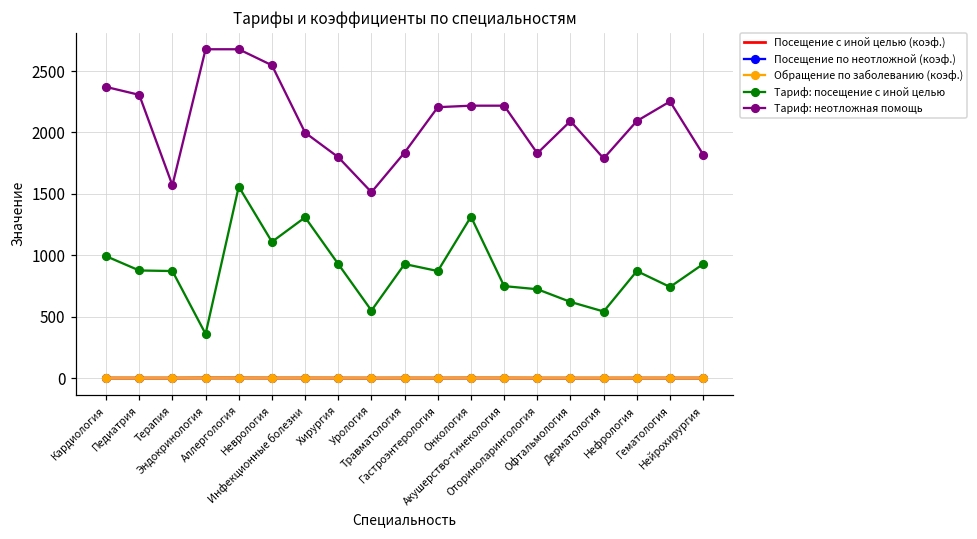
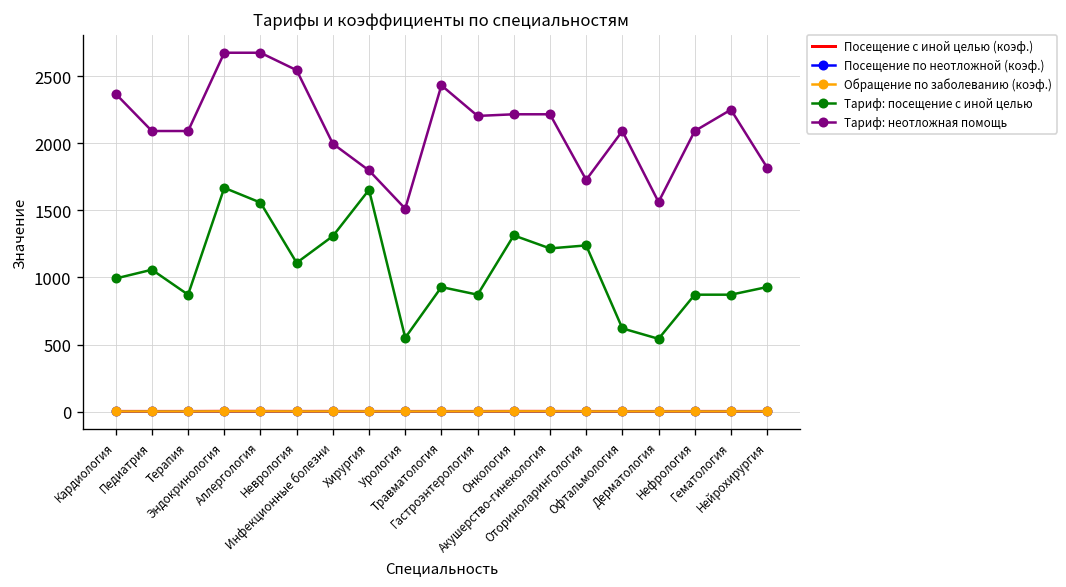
  {
    "Обращение по заболеванию (коэф.)": {
      "Кардиология": 0,
      "Педиатрия": 0,
      "Терапия": 0,
      "Эндокринология": 0,
      "Аллергология": 0,
      "Неврология": 0,
      "Инфекционные болезни": 0,
      "Хирургия": 0,
      "Урология": 0,
      "Травматология": 0,
      "Гастроэнтерология": 0,
      "Онкология": 0,
      "Акушерство-гинекология": 0,
      "Оториноларингология": 0,
      "Офтальмология": 0,
      "Дерматология": 0,
      "Нефрология": 0,
      "Гематология": 0,
      "Нейрохирургия": 0
    },
    "Тариф: посещение с иной целью": {
      "Кардиология": 990,
-     "Педиатрия": 880,
+     "Педиатрия": 1060,
      "Терапия": 870,
-     "Эндокринология": 360,
+     "Эндокринология": 1670,
      "Аллергология": 1560,
      "Неврология": 1110,
      "Инфекционные болезни": 1310,
-     "Хирургия": 930,
+     "Хирургия": 1650,
      "Урология": 550,
      "Травматология": 930,
      "Гастроэнтерология": 870,
      "Онкология": 1310,
-     "Акушерство-гинекология": 750,
-     "Оториноларингология": 720,
+     "Акушерство-гинекология": 1220,
+     "Оториноларингология": 1240,
      "Офтальмология": 620,
      "Дерматология": 540,
      "Нефрология": 870,
-     "Гематология": 740,
+     "Гематология": 870,
      "Нейрохирургия": 930
    },
    "Тариф: неотложная помощь": {
      "Кардиология": 2370,
-     "Педиатрия": 2310,
-     "Терапия": 1570,
+     "Педиатрия": 2090,
+     "Терапия": 2090,
      "Эндокринология": 2680,
      "Аллергология": 2680,
      "Неврология": 2550,
      "Инфекционные болезни": 2000,
      "Хирургия": 1800,
      "Урология": 1510,
-     "Травматология": 1840,
+     "Травматология": 2430,
      "Гастроэнтерология": 2210,
      "Онкология": 2220,
      "Акушерство-гинекология": 2220,
-     "Оториноларингология": 1830,
+     "Оториноларингология": 1730,
      "Офтальмология": 2090,
-     "Дерматология": 1790,
+     "Дерматология": 1560,
      "Нефрология": 2090,
      "Гематология": 2250,
      "Нейрохирургия": 1820
    }
  }
